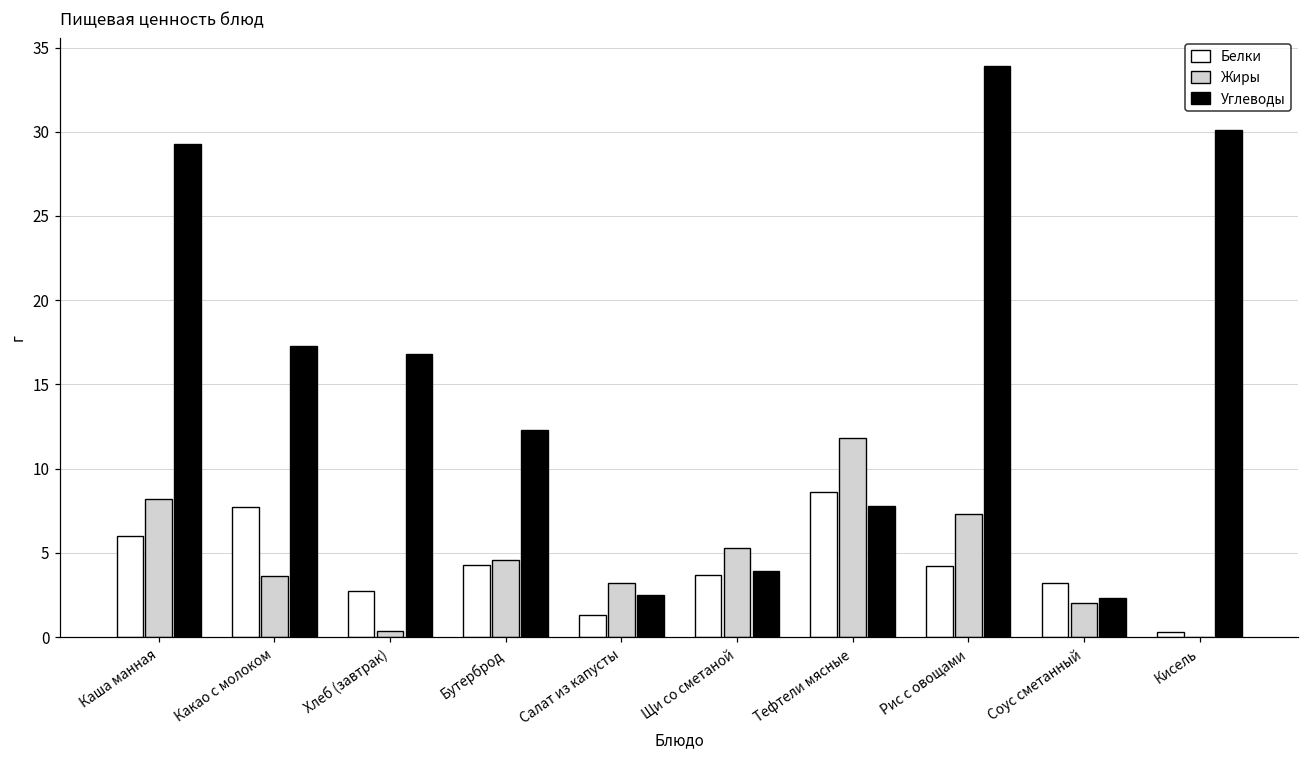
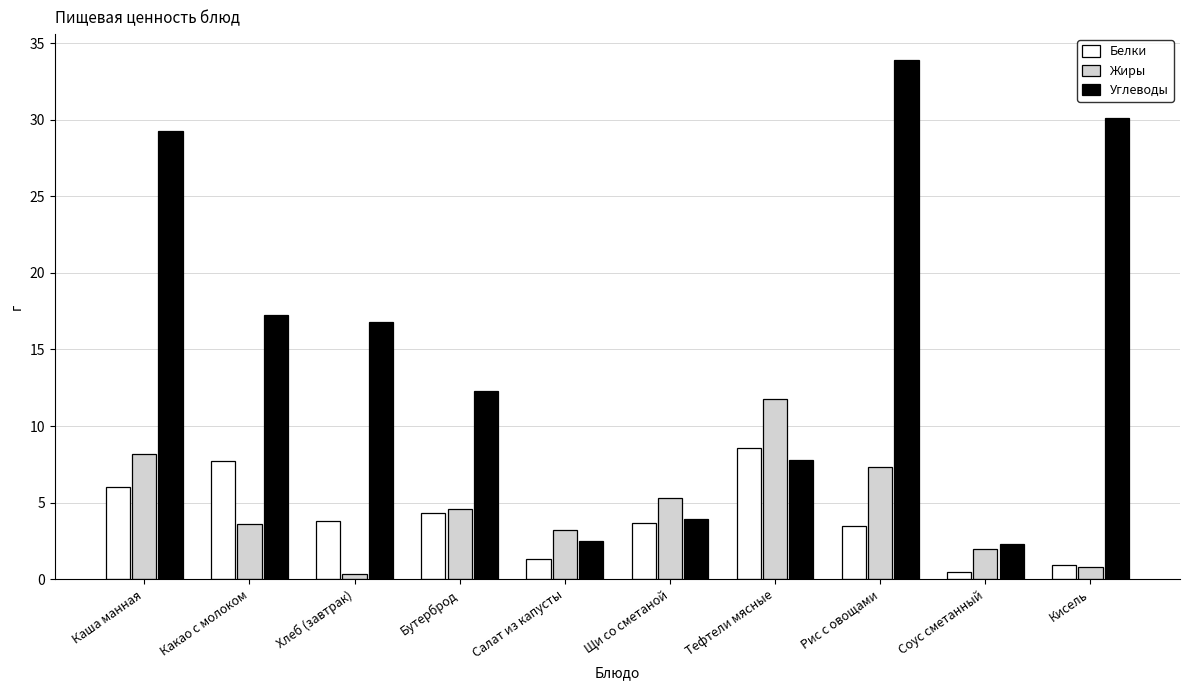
  {
    "Белки": {
      "Каша манная": 6.0,
      "Какао с молоком": 7.7,
-     "Хлеб (завтрак)": 2.8,
+     "Хлеб (завтрак)": 3.8,
      "Бутерброд": 4.3,
      "Салат из капусты": 1.3,
      "Щи со сметаной": 3.7,
      "Тефтели мясные": 8.6,
-     "Рис с овощами": 4.2,
-     "Соус сметанный": 3.2,
-     "Кисель": 0.3
+     "Рис с овощами": 3.5,
+     "Соус сметанный": 0.5,
+     "Кисель": 0.9
    },
    "Жиры": {
      "Каша манная": 8.2,
      "Какао с молоком": 3.6,
      "Хлеб (завтрак)": 0.4,
      "Бутерброд": 4.6,
      "Салат из капусты": 3.2,
      "Щи со сметаной": 5.3,
      "Тефтели мясные": 11.8,
      "Рис с овощами": 7.3,
      "Соус сметанный": 2.0,
-     "Кисель": 0.0
+     "Кисель": 0.8
    },
    "Углеводы": {
      "Каша манная": 29.3,
      "Какао с молоком": 17.3,
      "Хлеб (завтрак)": 16.8,
      "Бутерброд": 12.3,
      "Салат из капусты": 2.5,
      "Щи со сметаной": 3.9,
      "Тефтели мясные": 7.8,
      "Рис с овощами": 33.9,
      "Соус сметанный": 2.3,
      "Кисель": 30.1
    }
  }
